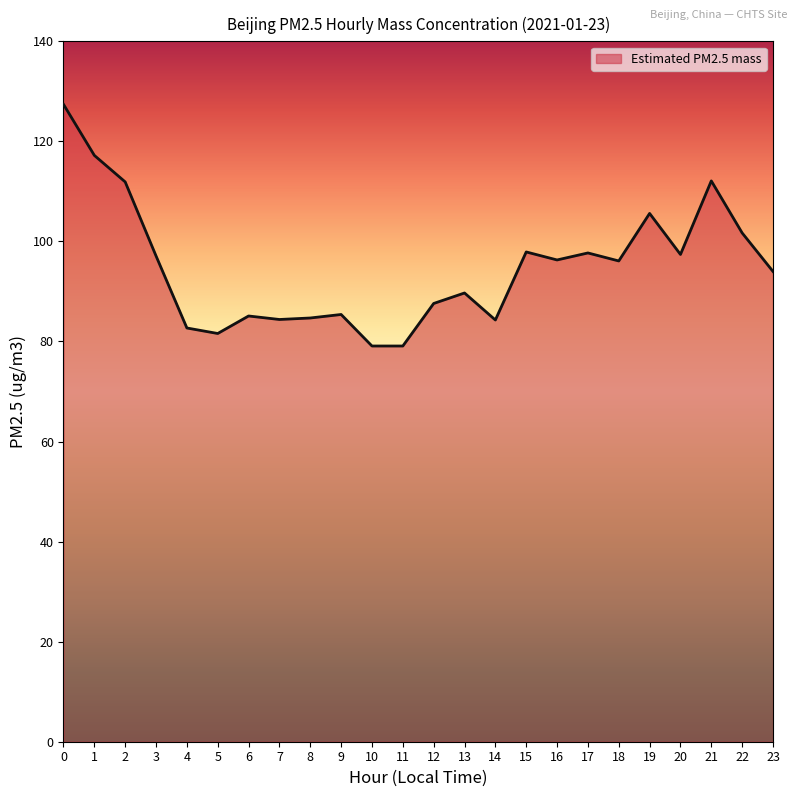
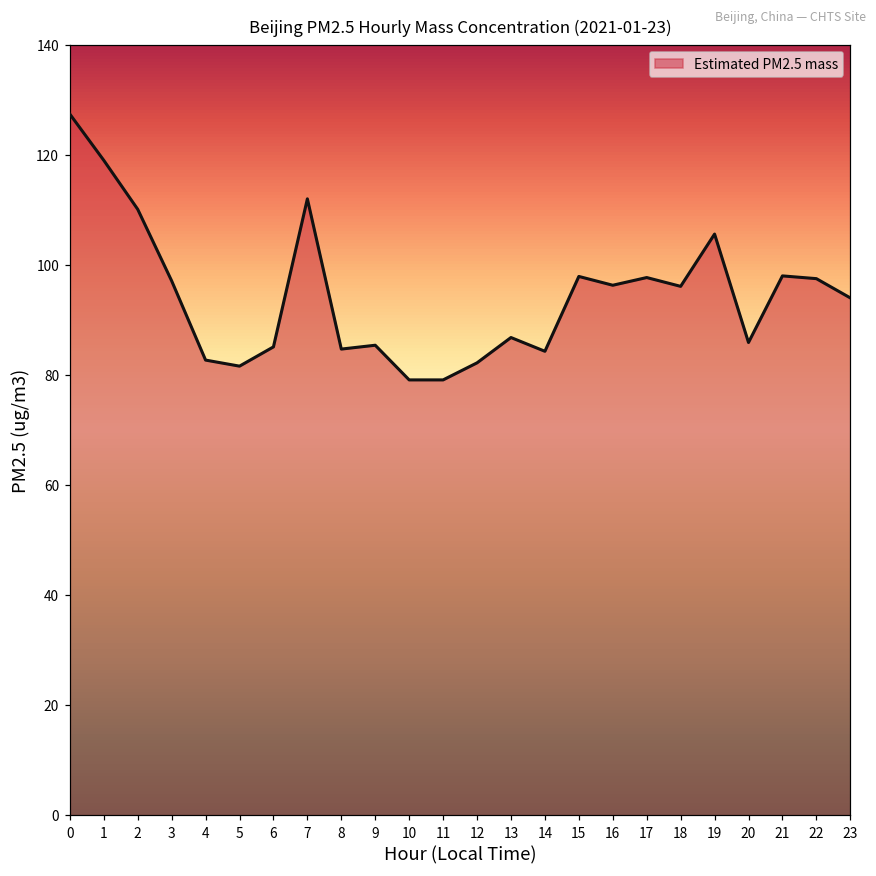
  {
    "0": 127,
-   "1": 117,
-   "2": 112,
+   "1": 119,
+   "2": 110,
    "3": 97,
    "4": 83,
    "5": 82,
    "6": 85,
-   "7": 84,
+   "7": 112,
    "8": 85,
    "9": 85,
    "10": 79,
    "11": 79,
-   "12": 88,
-   "13": 90,
+   "12": 82,
+   "13": 87,
    "14": 84,
    "15": 98,
    "16": 96,
    "17": 98,
    "18": 96,
    "19": 106,
-   "20": 97,
-   "21": 112,
-   "22": 102,
+   "20": 86,
+   "21": 98,
+   "22": 98,
    "23": 94
  }
